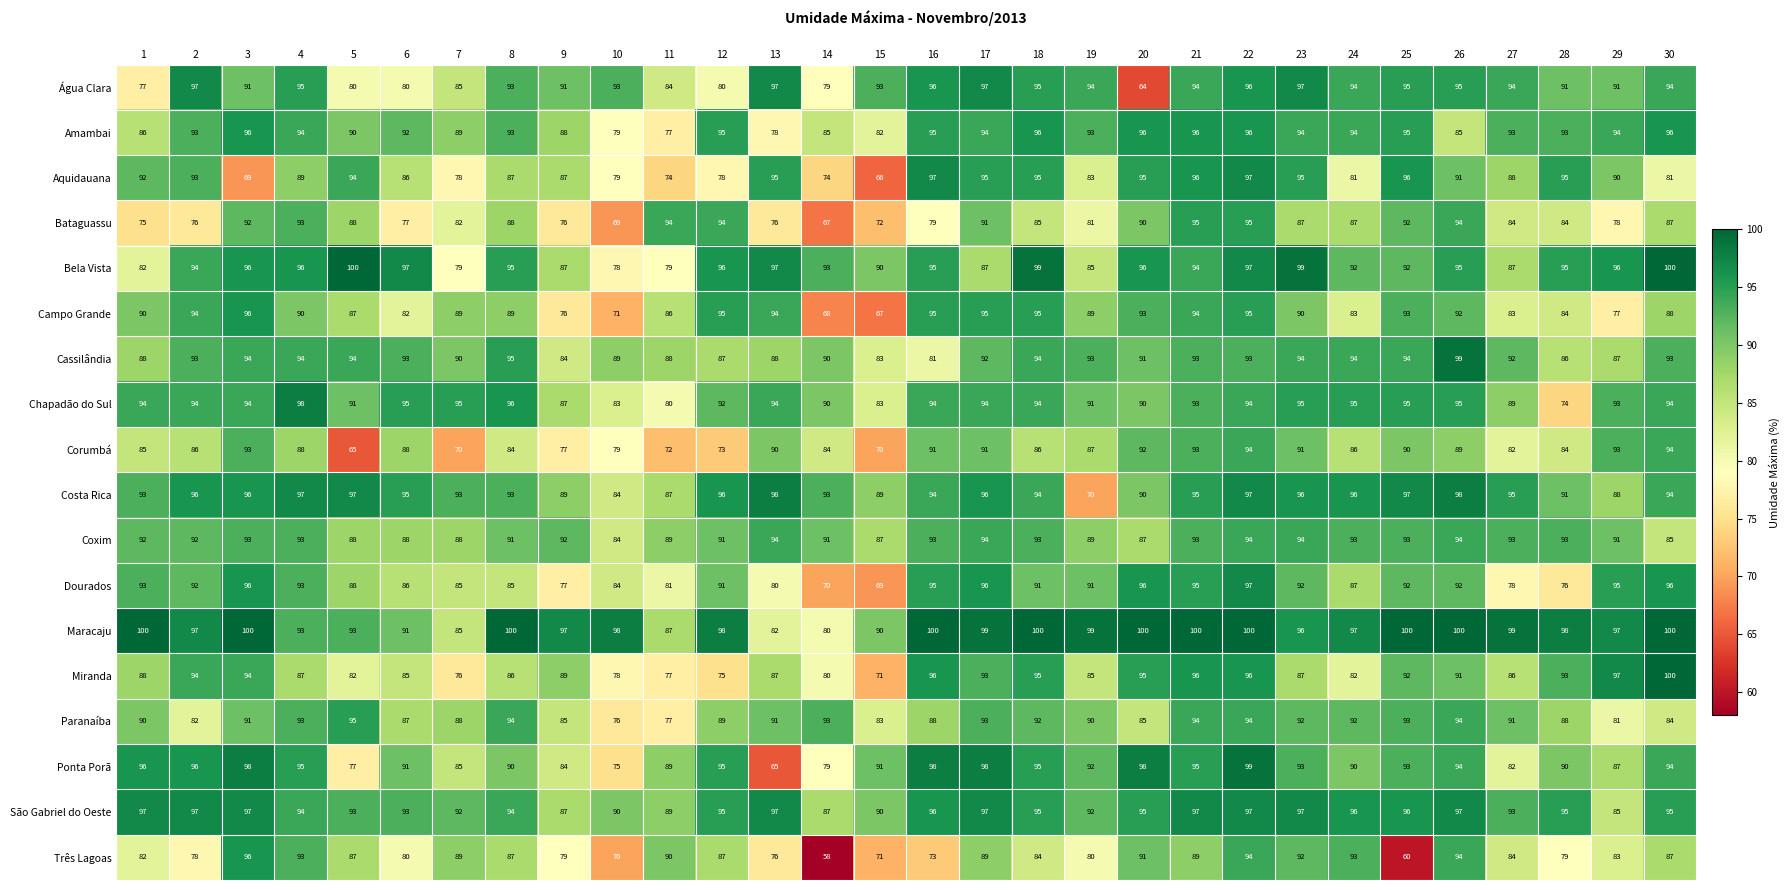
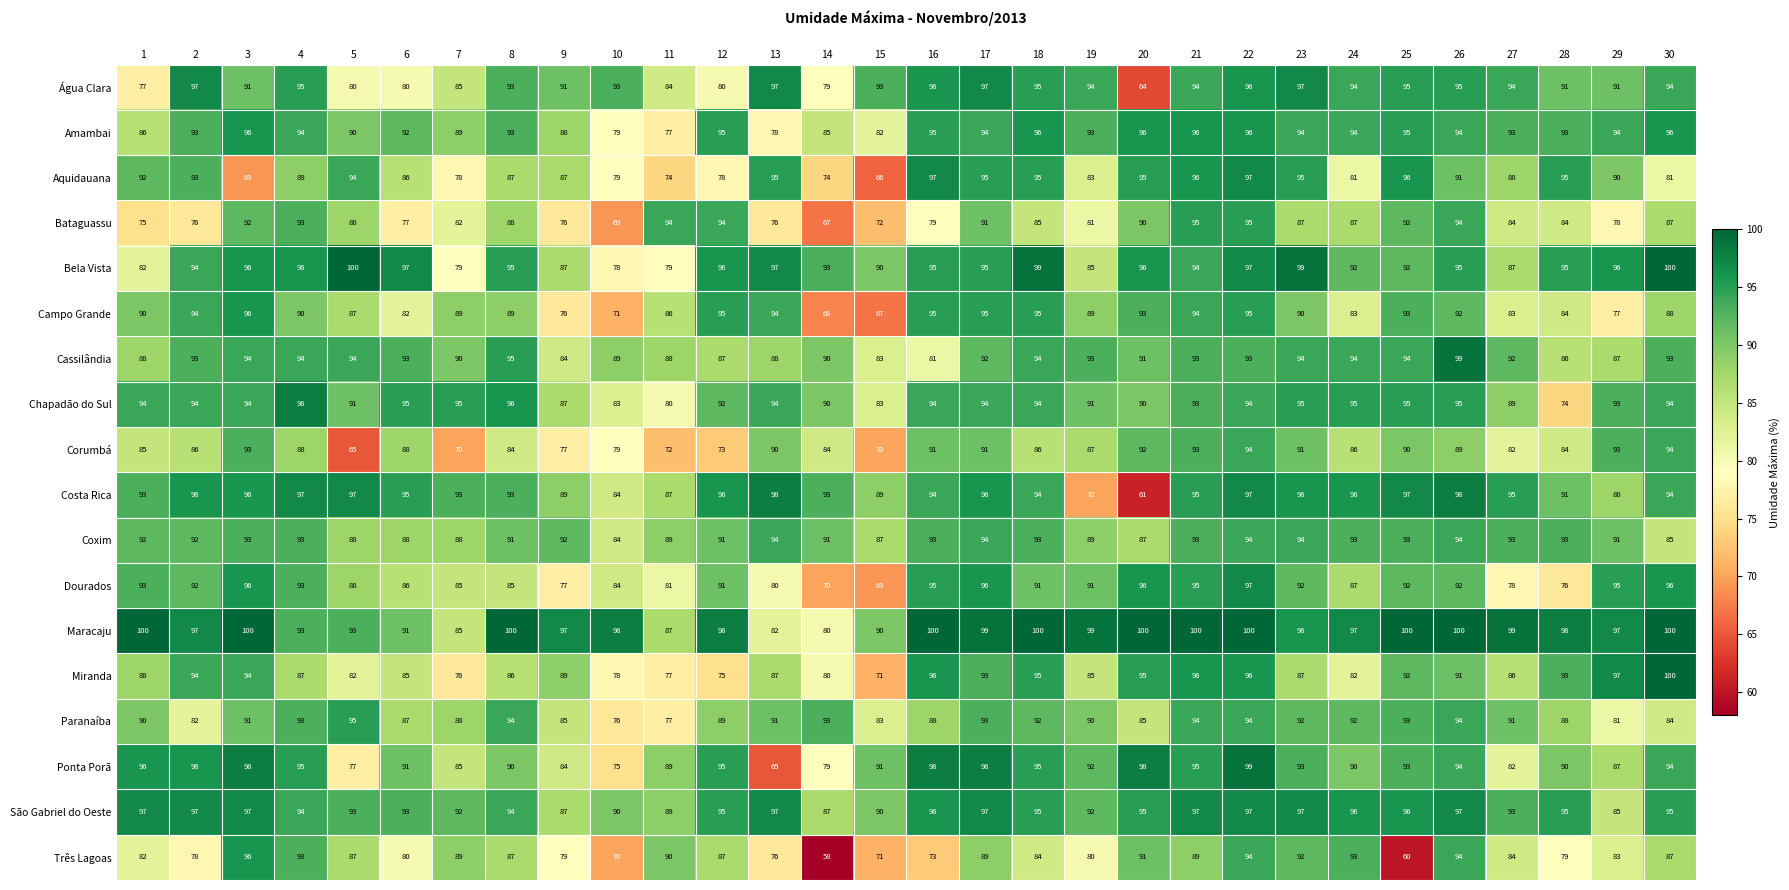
  {
    "Amambai": {
      "1": 86,
      "2": 93,
      "3": 96,
      "4": 94,
      "5": 90,
      "6": 92,
      "7": 89,
      "8": 93,
      "9": 88,
      "10": 79,
      "11": 77,
      "12": 95,
      "13": 78,
      "14": 85,
      "15": 82,
      "16": 95,
      "17": 94,
      "18": 96,
      "19": 93,
      "20": 96,
      "21": 96,
      "22": 96,
      "23": 94,
      "24": 94,
      "25": 95,
-     "26": 85,
+     "26": 94,
      "27": 93,
      "28": 93,
      "29": 94,
      "30": 96
    },
    "Bela Vista": {
      "1": 82,
      "2": 94,
      "3": 96,
      "4": 96,
      "5": 100,
      "6": 97,
      "7": 79,
      "8": 95,
      "9": 87,
      "10": 78,
      "11": 79,
      "12": 96,
      "13": 97,
      "14": 93,
      "15": 90,
      "16": 95,
-     "17": 87,
+     "17": 95,
      "18": 99,
      "19": 85,
      "20": 96,
      "21": 94,
      "22": 97,
      "23": 99,
      "24": 92,
      "25": 92,
      "26": 95,
      "27": 87,
      "28": 95,
      "29": 96,
      "30": 100
    },
    "Costa Rica": {
      "1": 93,
      "2": 96,
      "3": 96,
      "4": 97,
      "5": 97,
      "6": 95,
      "7": 93,
      "8": 93,
      "9": 89,
      "10": 84,
      "11": 87,
      "12": 96,
      "13": 98,
      "14": 93,
      "15": 89,
      "16": 94,
      "17": 96,
      "18": 94,
      "19": 70,
-     "20": 90,
+     "20": 61,
      "21": 95,
      "22": 97,
      "23": 96,
      "24": 96,
      "25": 97,
      "26": 98,
      "27": 95,
      "28": 91,
      "29": 88,
      "30": 94
    }
  }
